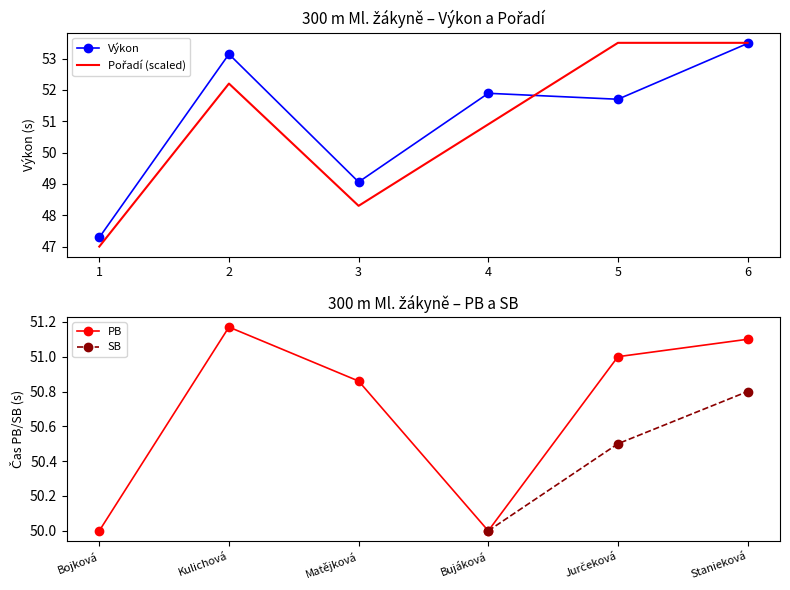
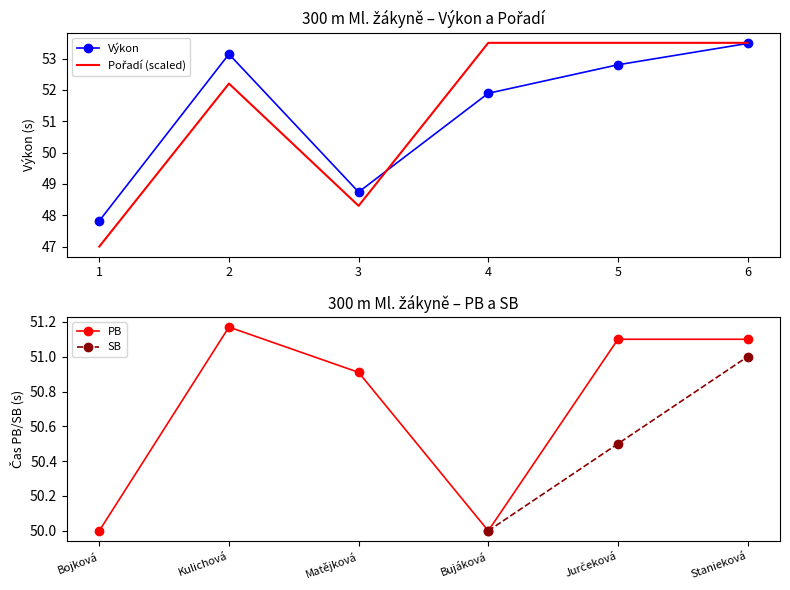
  {
    "300 m Ml. žákyně – Výkon a Pořadí": {
      "Výkon": {
-       "1": 47.3,
+       "1": 47.8,
        "2": 53.1,
-       "3": 49.1,
+       "3": 48.7,
        "4": 51.9,
-       "5": 51.7
+       "5": 52.8
      },
      "Pořadí (scaled)": {
        "1": 47.0,
        "2": 52.2,
        "3": 48.3,
-       "4": 50.9,
+       "4": 53.5,
        "5": 53.5
      }
    },
    "300 m Ml. žákyně – PB a SB": {
      "PB": {
        "Bojková": 50.00,
        "Kulichová": 51.17,
-       "Matějková": 50.86,
-       "Jurčeková": 51.0,
+       "Matějková": 50.91,
+       "Jurčeková": 51.1,
        "Stanieková": 51.10
      },
      "SB": {
        "Jurčeková": 50.5,
-       "Stanieková": 50.8
+       "Stanieková": 51.0
      }
    }
  }
